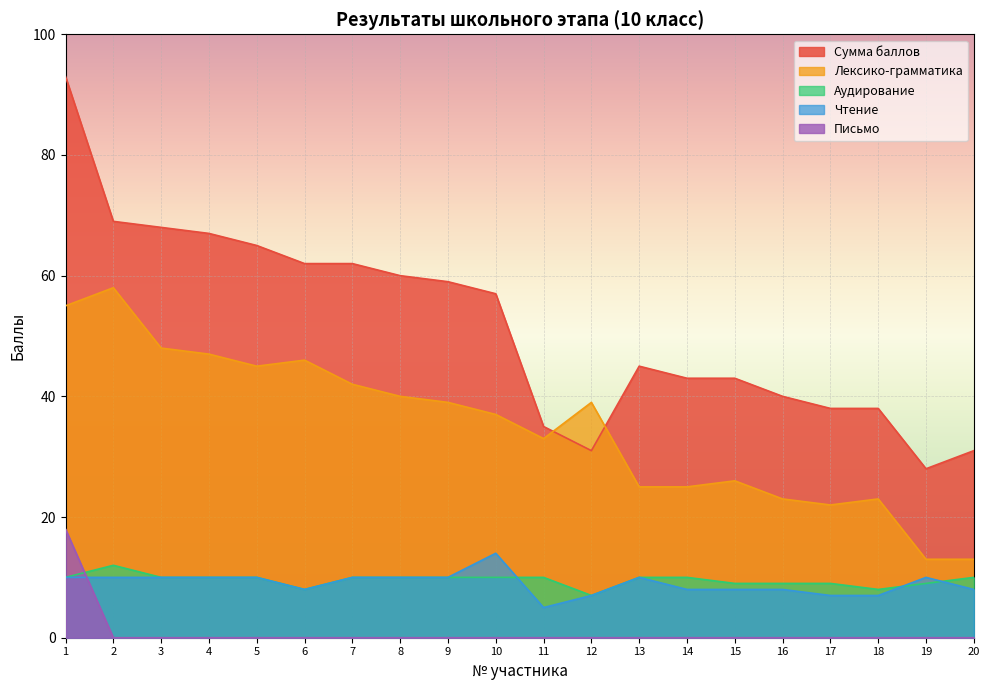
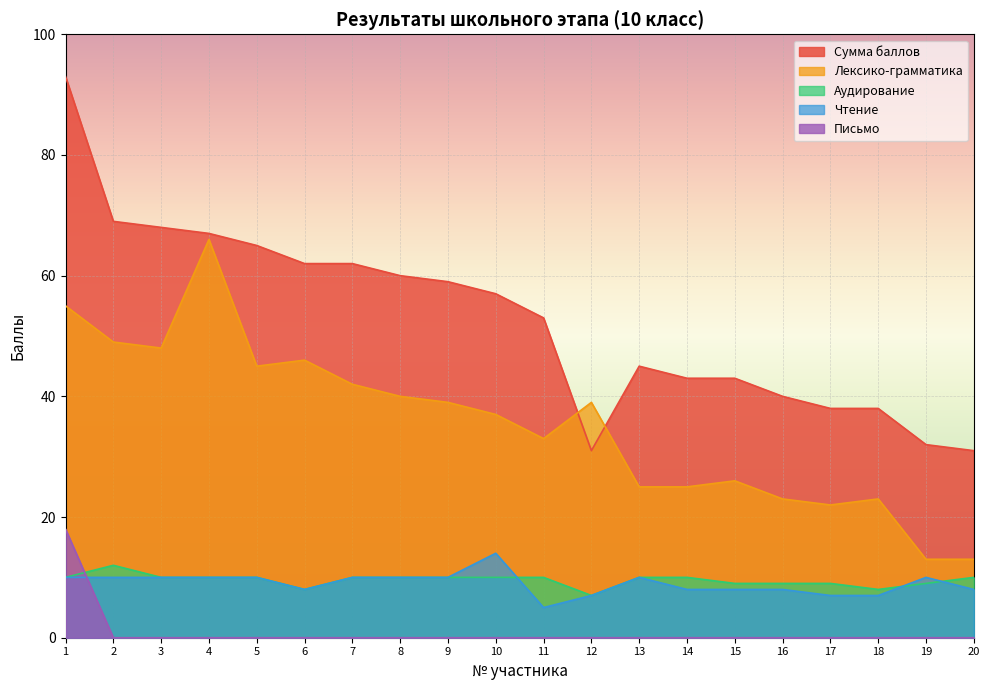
  {
    "Сумма баллов": {
      "1": 93,
      "2": 69,
      "3": 68,
      "4": 67,
      "5": 65,
      "6": 62,
      "7": 62,
      "8": 60,
      "9": 59,
      "10": 57,
-     "11": 35,
+     "11": 53,
      "12": 31,
      "13": 45,
      "14": 43,
      "15": 43,
      "16": 40,
      "17": 38,
      "18": 38,
-     "19": 28,
+     "19": 32,
      "20": 31
    },
    "Лексико-грамматика": {
      "1": 55,
-     "2": 58,
+     "2": 49,
      "3": 48,
-     "4": 47,
+     "4": 66,
      "5": 45,
      "6": 46,
      "7": 42,
      "8": 40,
      "9": 39,
      "10": 37,
      "11": 33,
      "12": 39,
      "13": 25,
      "14": 25,
      "15": 26,
      "16": 23,
      "17": 22,
      "18": 23,
      "19": 13,
      "20": 13
    },
    "Аудирование": {
      "2": 12,
      "10": 10,
      "11": 10,
      "14": 10,
      "15": 9,
      "16": 9,
      "17": 9,
      "18": 8,
      "19": 9,
      "20": 10
    },
    "Чтение": {
      "2": 10,
      "10": 14,
      "11": 5,
      "14": 8,
      "15": 8,
      "16": 8,
      "17": 7,
      "18": 7,
      "19": 10,
      "20": 8
    },
    "Письмо": {
      "1": 18,
      "2": 0,
      "3": 0,
      "4": 0,
      "5": 0,
      "6": 0,
      "7": 0,
      "8": 0,
      "9": 0,
      "10": 0,
      "11": 0,
      "12": 0,
      "13": 0,
      "14": 0,
      "15": 0,
      "16": 0,
      "17": 0,
      "18": 0,
      "19": 0,
      "20": 0
    }
  }
